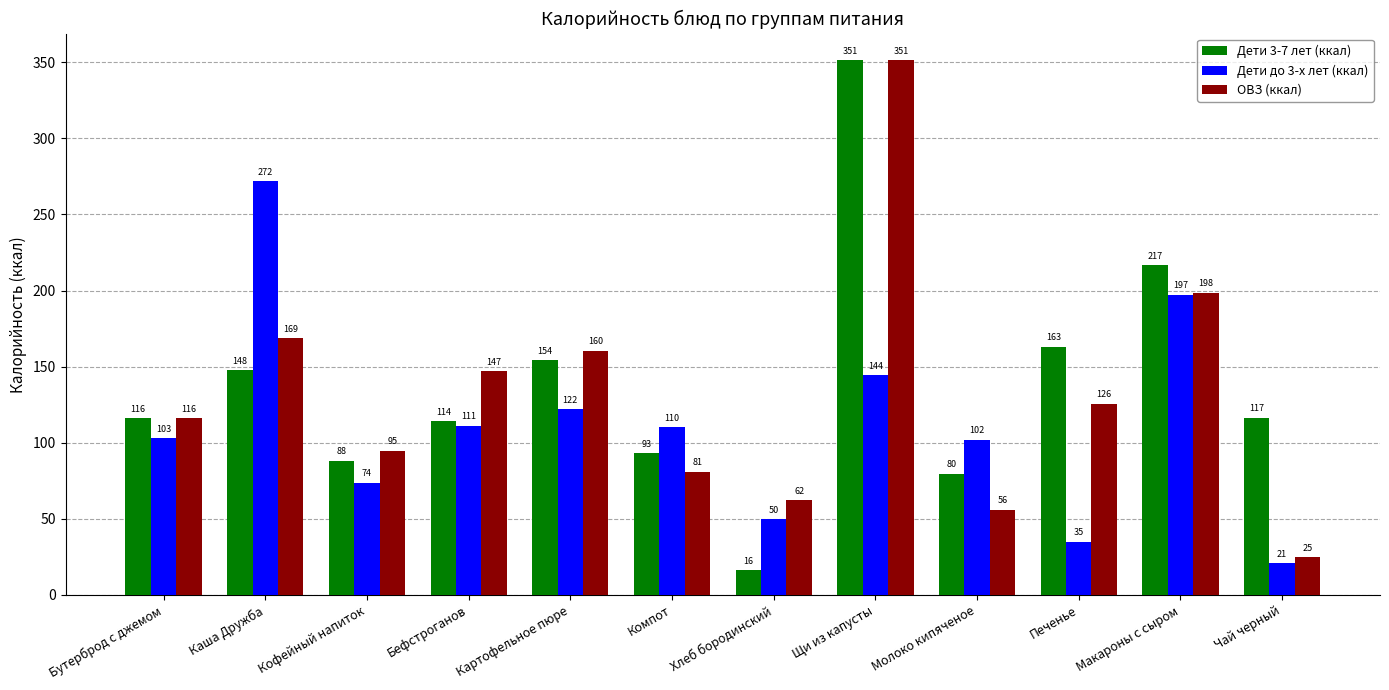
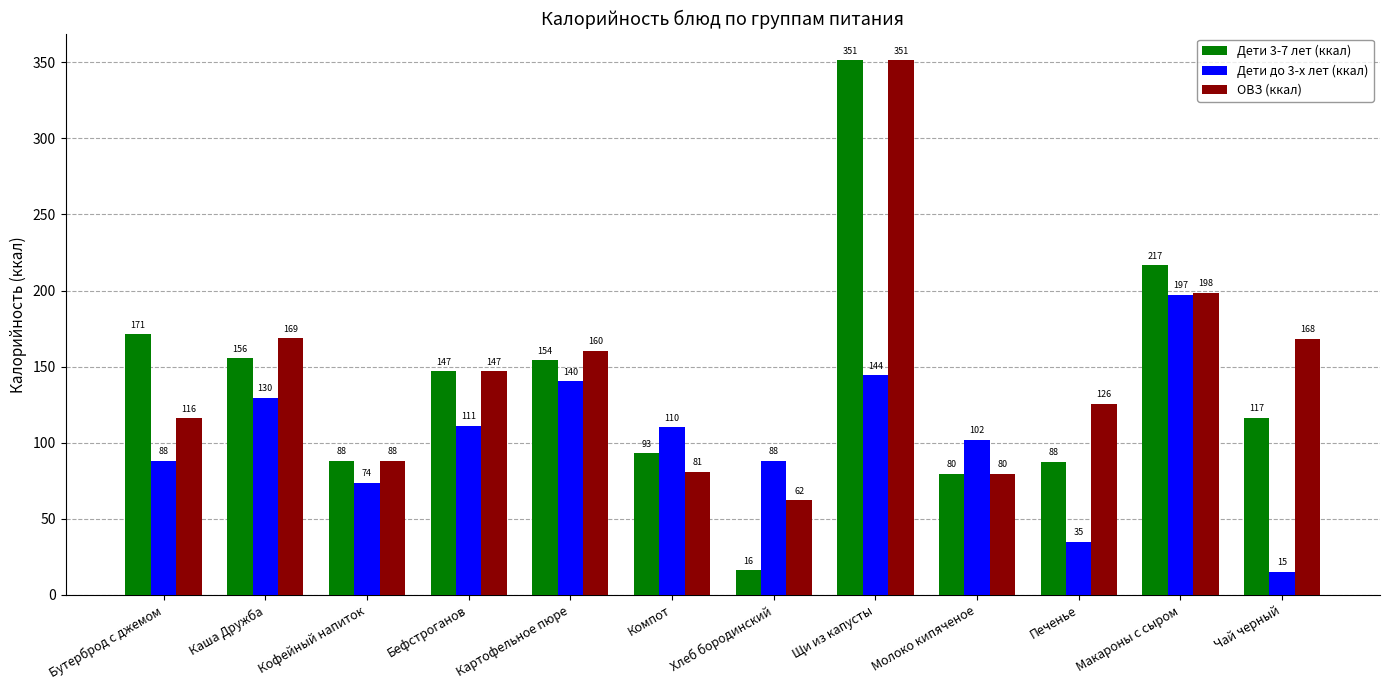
  {
    "Дети 3-7 лет (ккал)": {
-     "Бутерброд с джемом": 116,
-     "Каша Дружба": 148,
+     "Бутерброд с джемом": 171,
+     "Каша Дружба": 156,
      "Кофейный напиток": 88,
-     "Бефстроганов": 114,
+     "Бефстроганов": 147,
      "Картофельное пюре": 154,
      "Компот": 93,
      "Хлеб бородинский": 16,
      "Щи из капусты": 351,
      "Молоко кипяченое": 80,
-     "Печенье": 163,
+     "Печенье": 88,
      "Макароны с сыром": 217,
      "Чай черный": 117
    },
    "Дети до 3-х лет (ккал)": {
-     "Бутерброд с джемом": 103,
-     "Каша Дружба": 272,
+     "Бутерброд с джемом": 88,
+     "Каша Дружба": 130,
      "Кофейный напиток": 74,
      "Бефстроганов": 111,
-     "Картофельное пюре": 122,
+     "Картофельное пюре": 140,
      "Компот": 110,
-     "Хлеб бородинский": 50,
+     "Хлеб бородинский": 88,
      "Щи из капусты": 144,
      "Молоко кипяченое": 102,
      "Печенье": 35,
      "Макароны с сыром": 197,
-     "Чай черный": 21
+     "Чай черный": 15
    },
    "ОВЗ (ккал)": {
      "Бутерброд с джемом": 116,
      "Каша Дружба": 169,
-     "Кофейный напиток": 95,
+     "Кофейный напиток": 88,
      "Бефстроганов": 147,
      "Картофельное пюре": 160,
      "Компот": 81,
      "Хлеб бородинский": 62,
      "Щи из капусты": 351,
-     "Молоко кипяченое": 56,
+     "Молоко кипяченое": 80,
      "Печенье": 126,
      "Макароны с сыром": 198,
-     "Чай черный": 25
+     "Чай черный": 168
    }
  }
